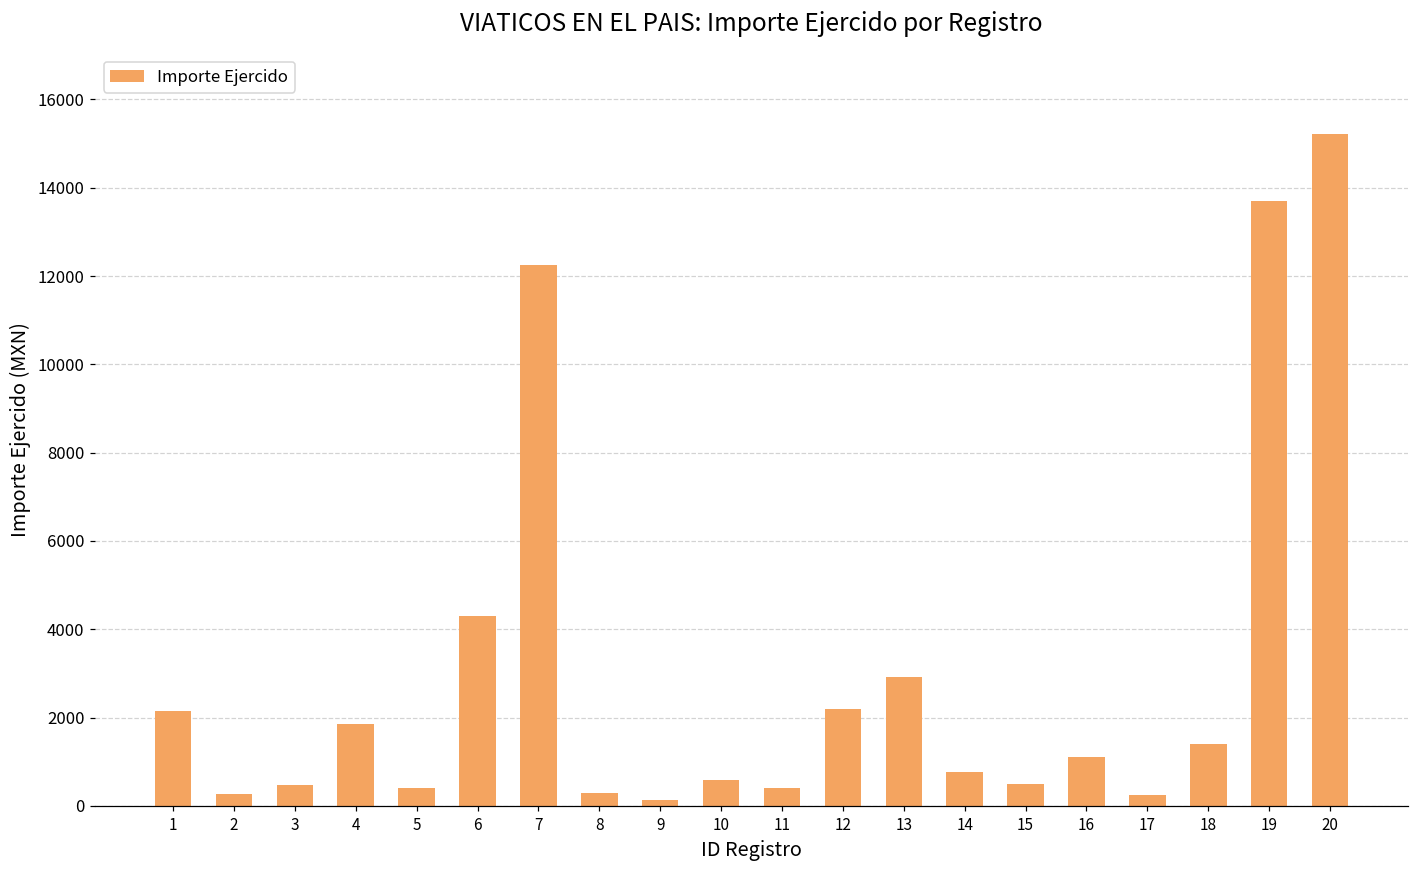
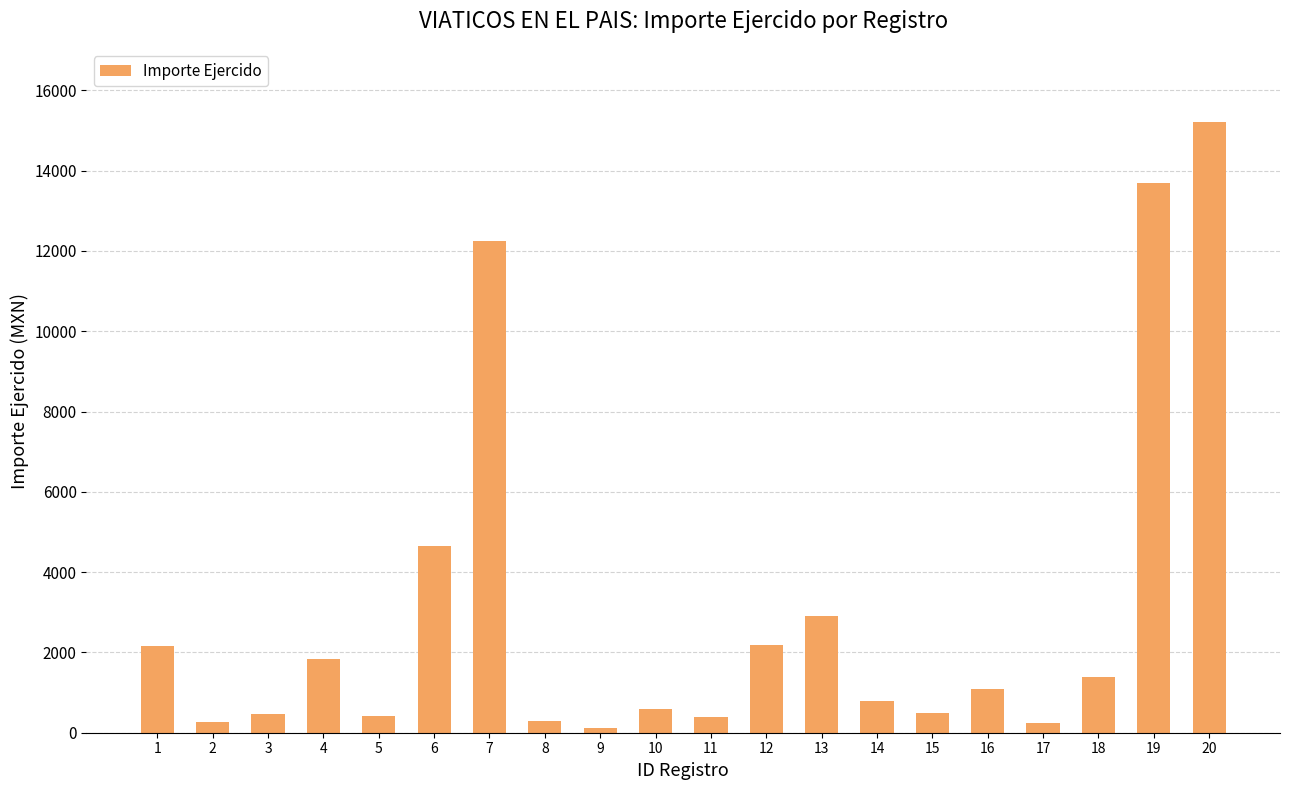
  {
    "1": 2200,
    "2": 300,
    "3": 500,
    "4": 1800,
    "5": 400,
-   "6": 4300,
+   "6": 4700,
    "7": 12200,
    "8": 300,
    "9": 100,
    "10": 600,
    "11": 400,
    "12": 2200,
    "13": 2900,
    "14": 800,
    "15": 500,
    "16": 1100,
    "17": 300,
    "18": 1400,
    "19": 13700,
    "20": 15200
  }
